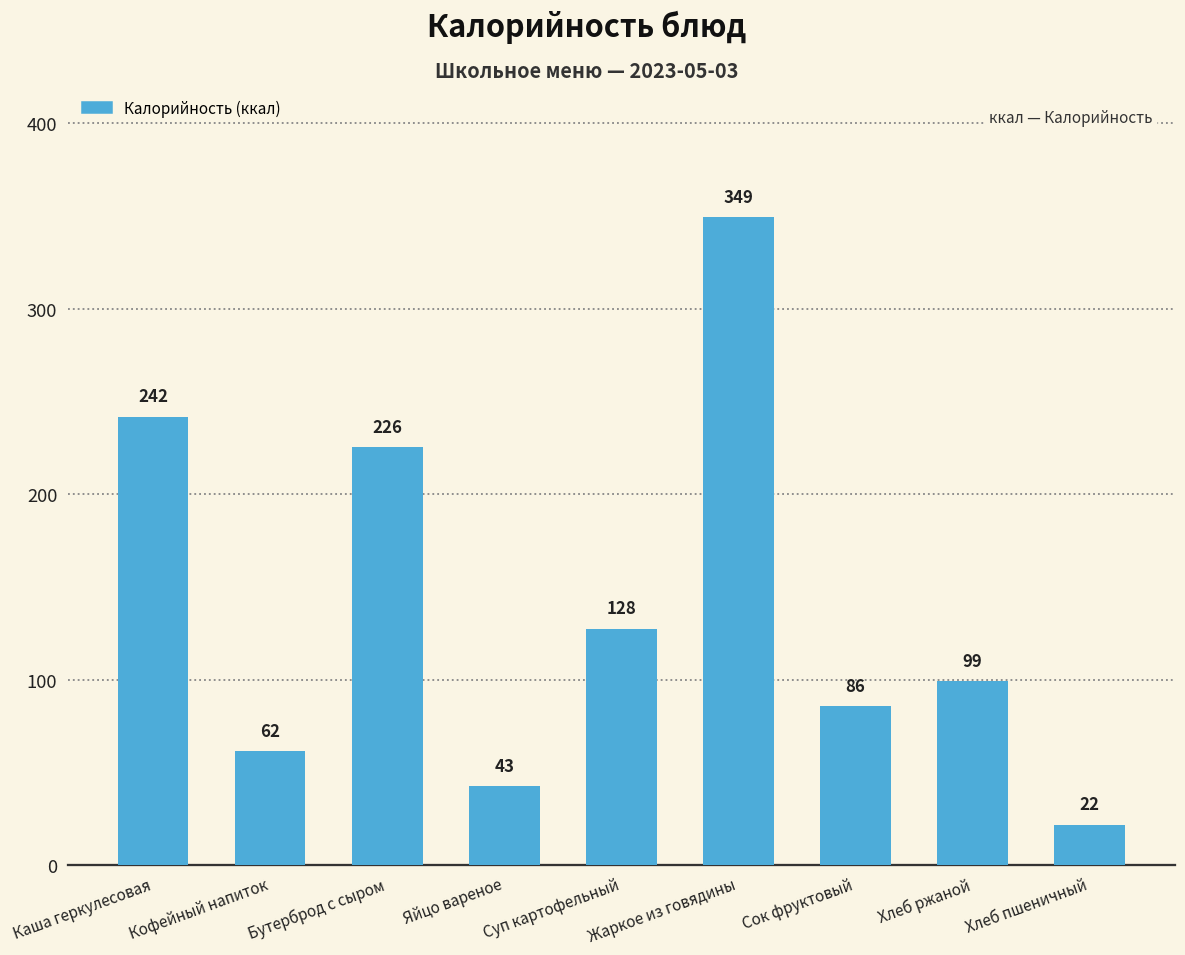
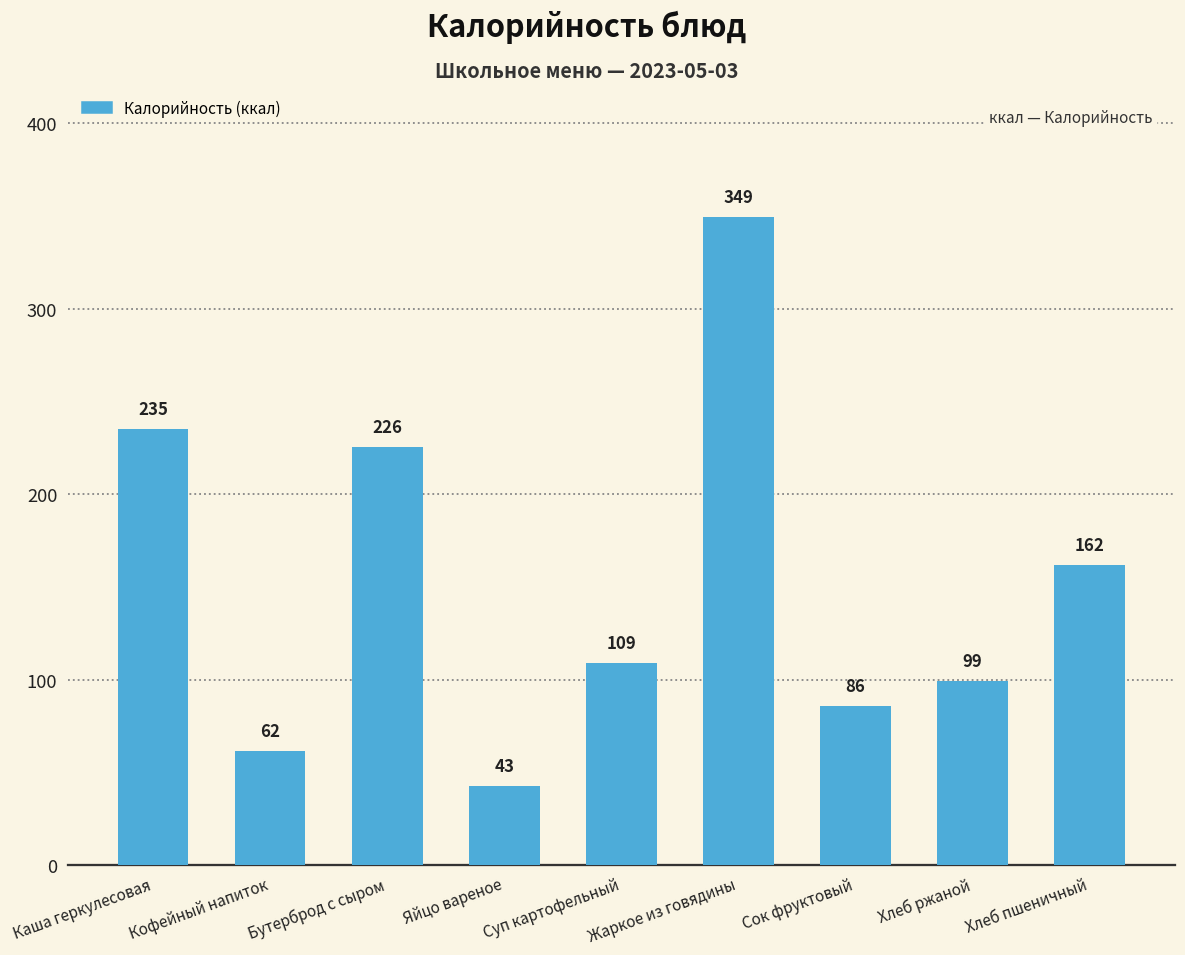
  {
-   "Каша геркулесовая": 242,
+   "Каша геркулесовая": 235,
    "Кофейный напиток": 62,
    "Бутерброд с сыром": 226,
    "Яйцо вареное": 43,
-   "Суп картофельный": 128,
+   "Суп картофельный": 109,
    "Жаркое из говядины": 349,
    "Сок фруктовый": 86,
    "Хлеб ржаной": 99,
-   "Хлеб пшеничный": 22
+   "Хлеб пшеничный": 162
  }
